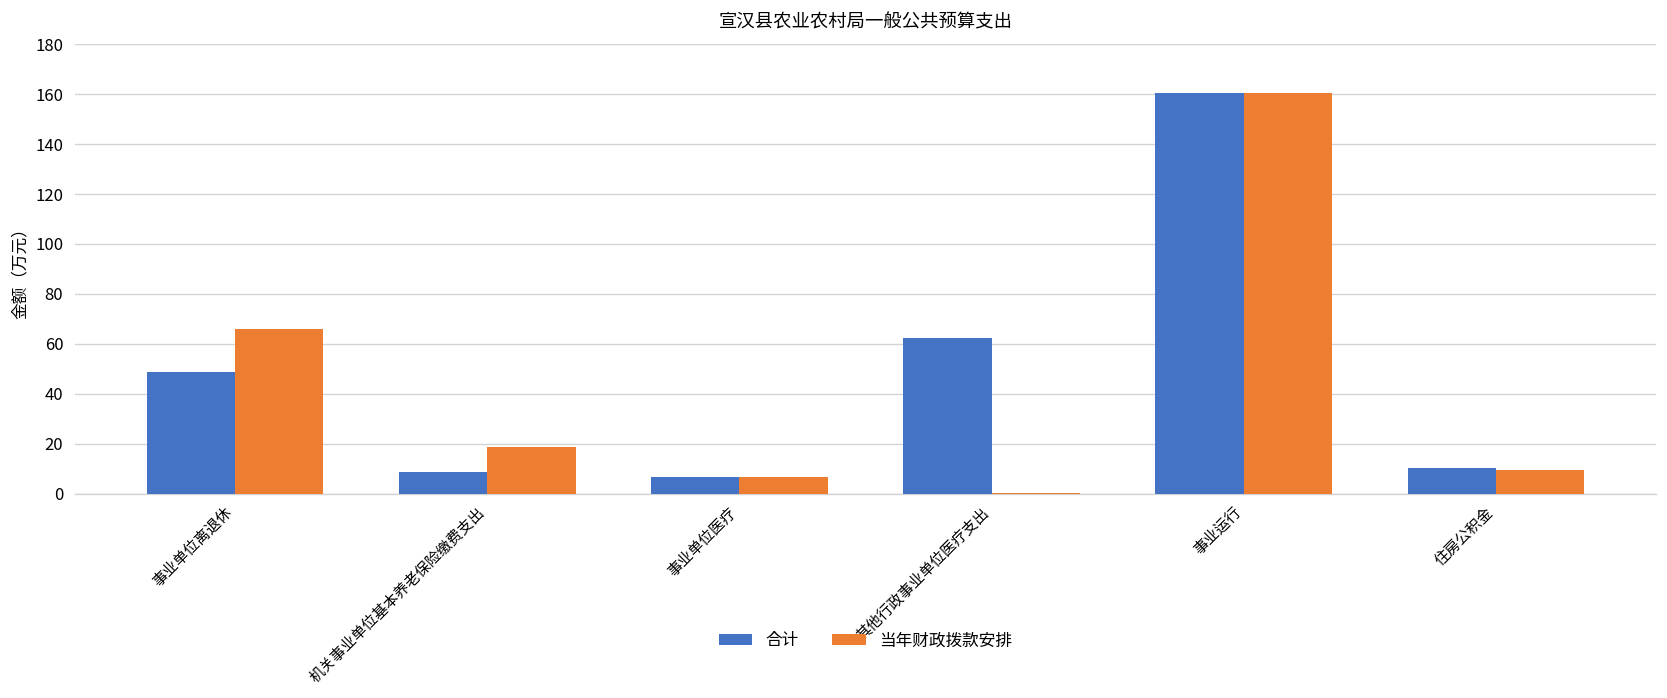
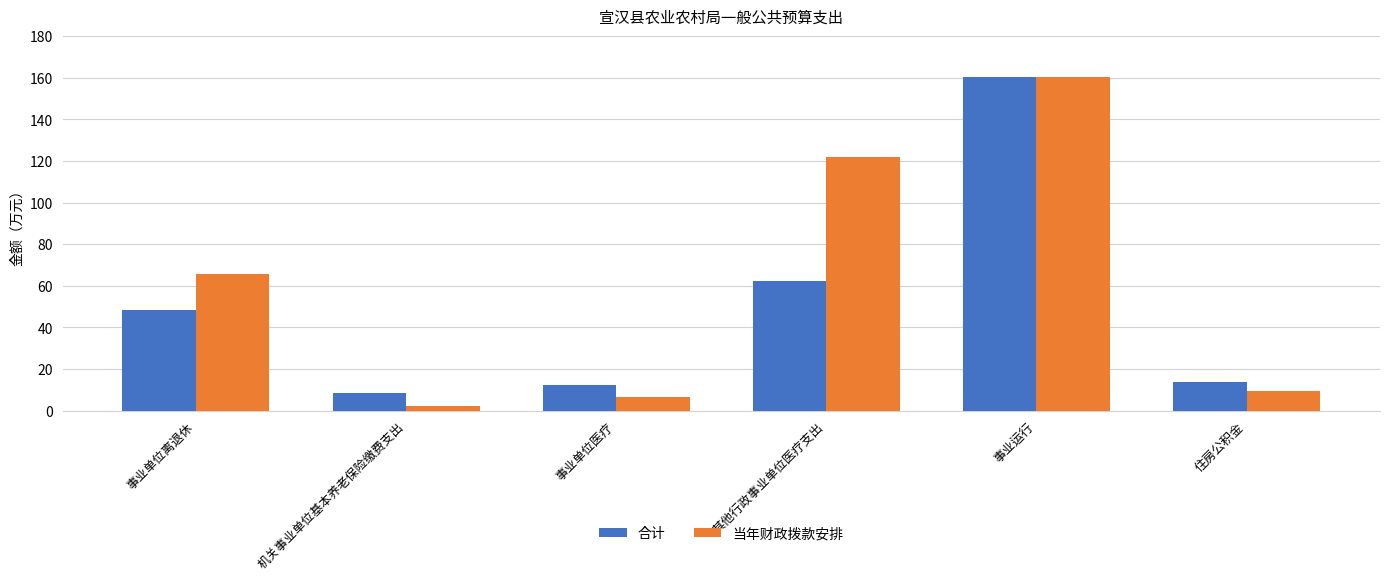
  {
    "合计": {
      "事业单位离退休": 49,
      "机关事业单位基本养老保险缴费支出": 9,
-     "事业单位医疗": 6,
+     "事业单位医疗": 13,
      "其他行政事业单位医疗支出": 63,
      "事业运行": 160,
-     "住房公积金": 10
+     "住房公积金": 14
    },
    "当年财政拨款安排": {
      "事业单位离退休": 66,
-     "机关事业单位基本养老保险缴费支出": 19,
+     "机关事业单位基本养老保险缴费支出": 2,
      "事业单位医疗": 6,
-     "其他行政事业单位医疗支出": 0,
+     "其他行政事业单位医疗支出": 122,
      "事业运行": 160,
      "住房公积金": 10
    }
  }
